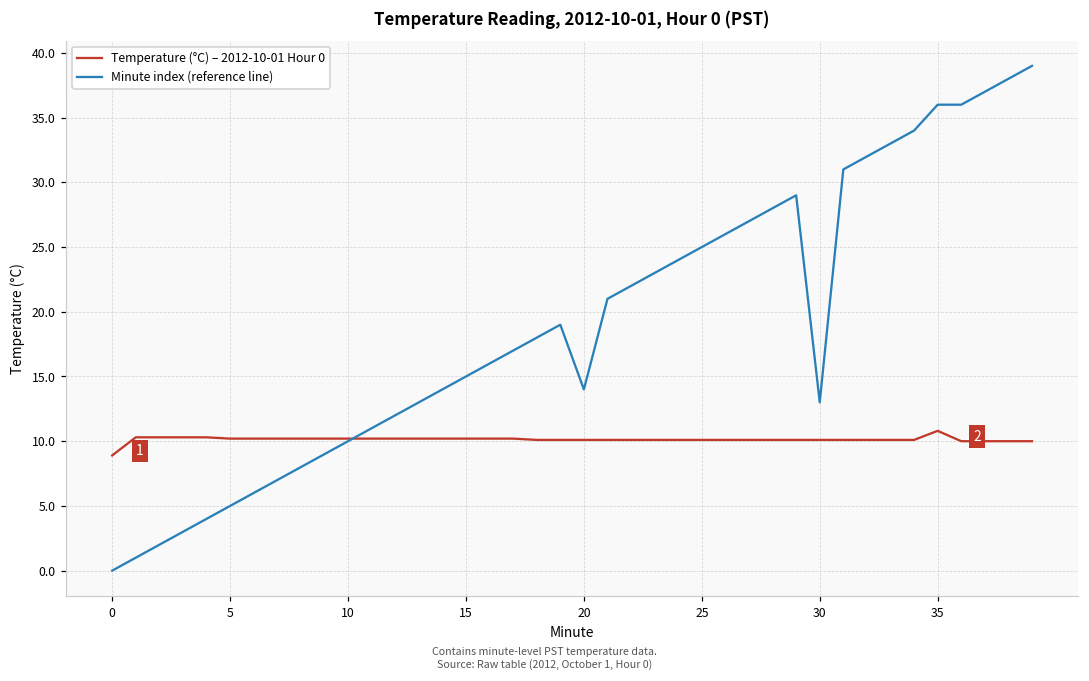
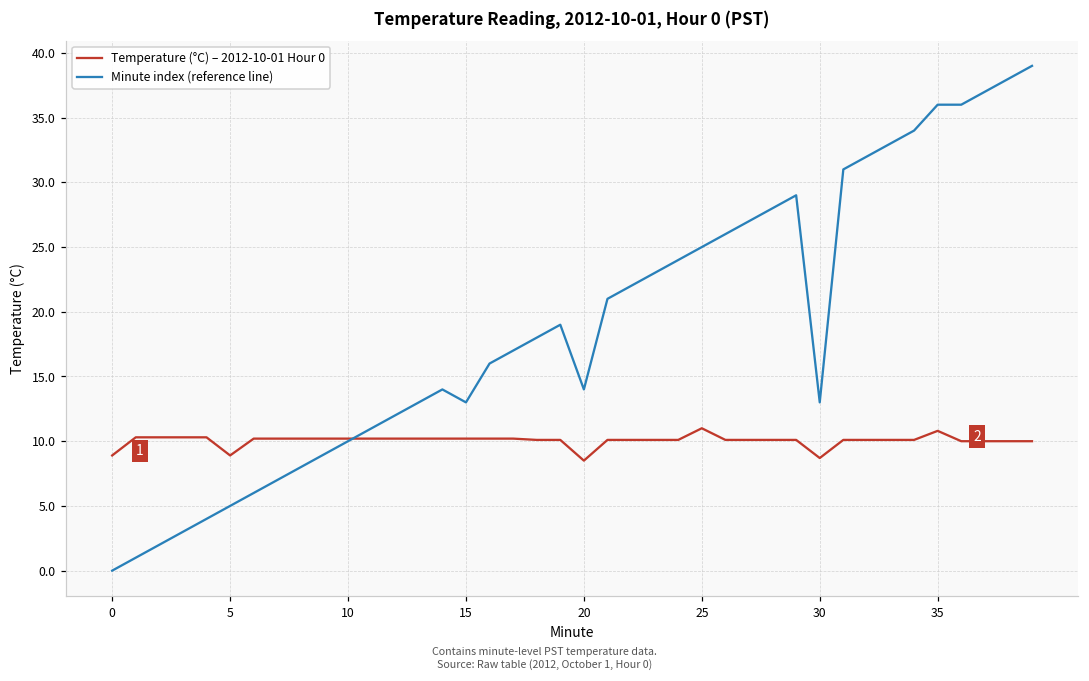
  {
    "Temperature (°C) – 2012-10-01 Hour 0": {
      "0": 8.9,
-     "5": 10.2,
+     "5": 8.9,
      "15": 10.2,
-     "20": 10.1,
-     "25": 10.1,
-     "30": 10.1,
+     "20": 8.5,
+     "25": 11.0,
+     "30": 8.7,
      "35": 10.8
    },
    "Minute index (reference line)": {
      "0": 0,
      "5": 5,
-     "15": 15,
+     "15": 13,
      "20": 14,
      "25": 25,
      "30": 13,
      "35": 36
    }
  }
